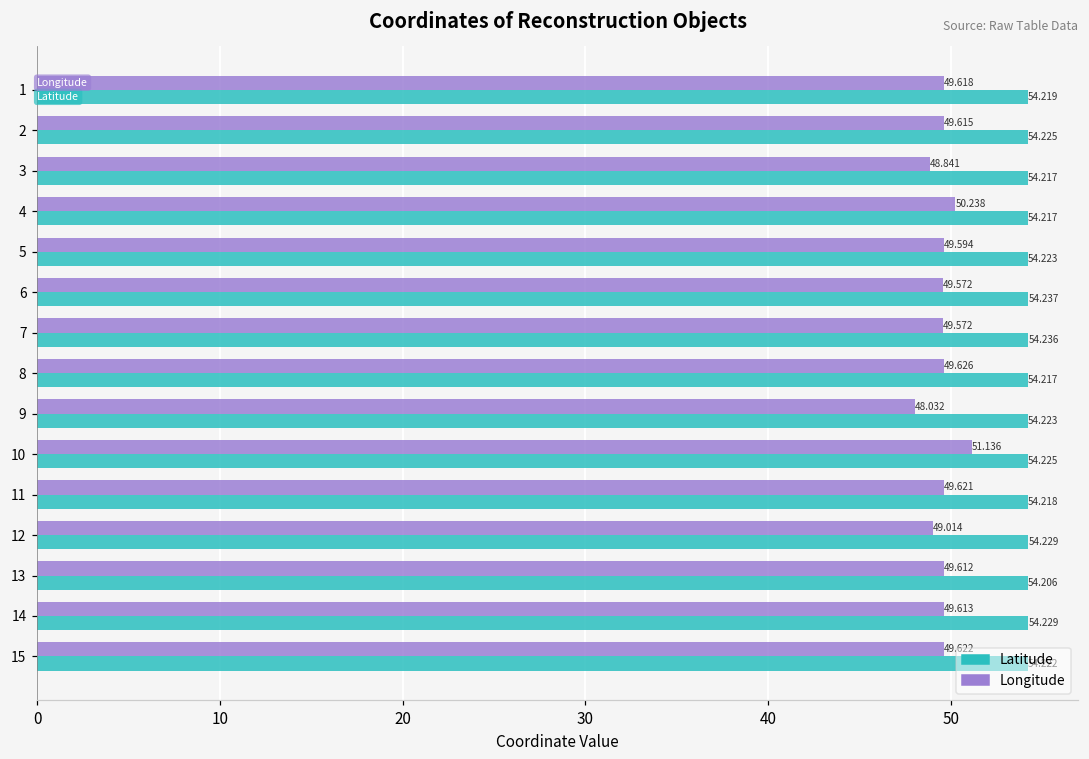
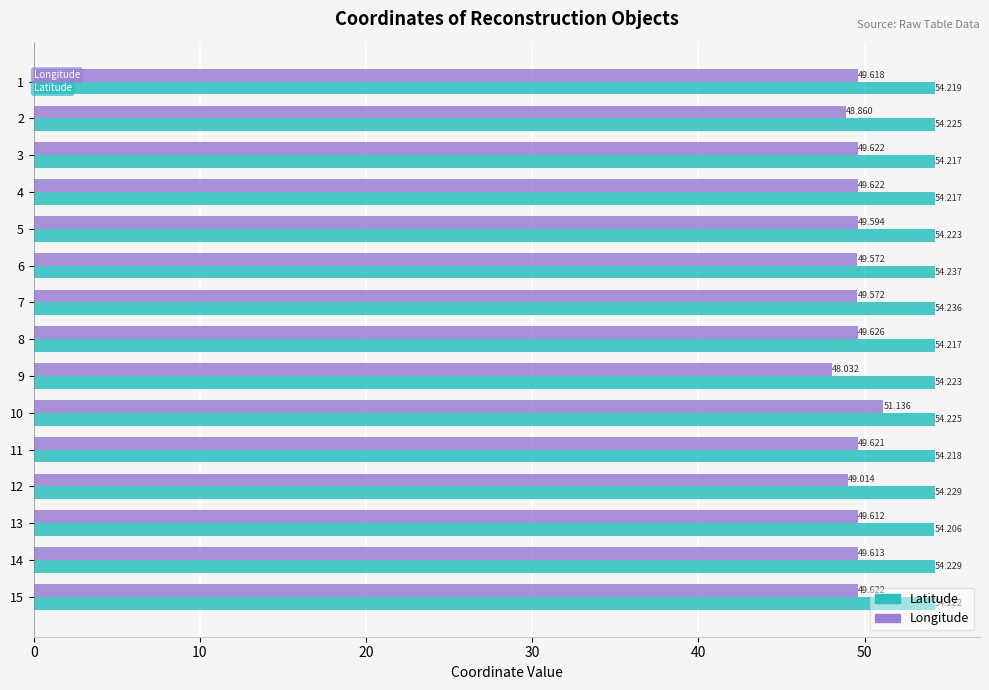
  {
    "Latitude": {
      "1": 54.219,
      "2": 54.225,
      "3": 54.217,
      "4": 54.217,
      "5": 54.223,
      "6": 54.237,
      "7": 54.236,
      "8": 54.217,
      "9": 54.223,
      "10": 54.225,
      "11": 54.218,
      "12": 54.229,
      "13": 54.206,
      "14": 54.229
    },
    "Longitude": {
      "1": 49.618,
-     "2": 49.615,
-     "3": 48.841,
-     "4": 50.238,
+     "2": 48.860,
+     "3": 49.622,
+     "4": 49.622,
      "5": 49.594,
      "6": 49.572,
      "7": 49.572,
      "8": 49.626,
      "9": 48.032,
      "10": 51.136,
      "11": 49.621,
      "12": 49.014,
      "13": 49.612,
      "14": 49.613
    }
  }
